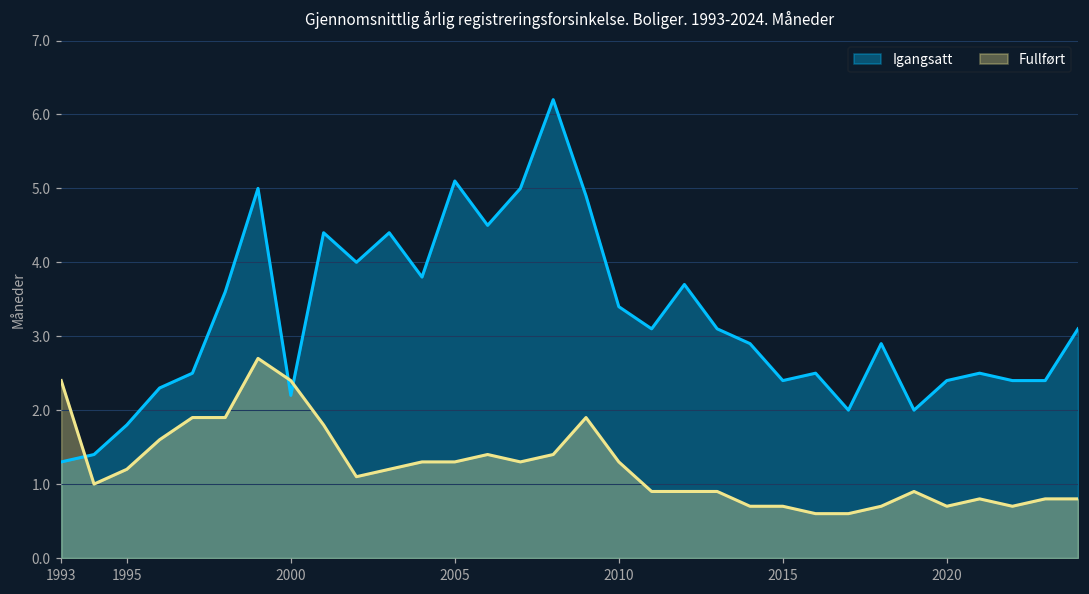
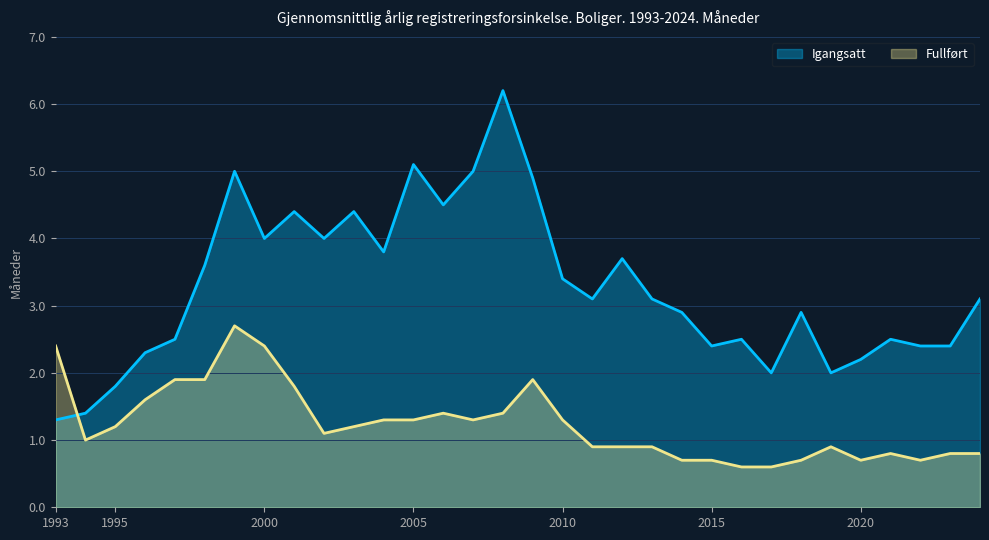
  {
    "Igangsatt": {
      "1993": 1.3,
      "1995": 1.8,
-     "2000": 2.2,
+     "2000": 4.0,
      "2005": 5.1,
      "2010": 3.4,
      "2015": 2.4,
-     "2020": 2.4
+     "2020": 2.2
    },
    "Fullført": {
      "1993": 2.4,
      "1995": 1.2,
      "2000": 2.4,
      "2005": 1.3,
      "2010": 1.3,
      "2015": 0.7,
      "2020": 0.7
    }
  }
